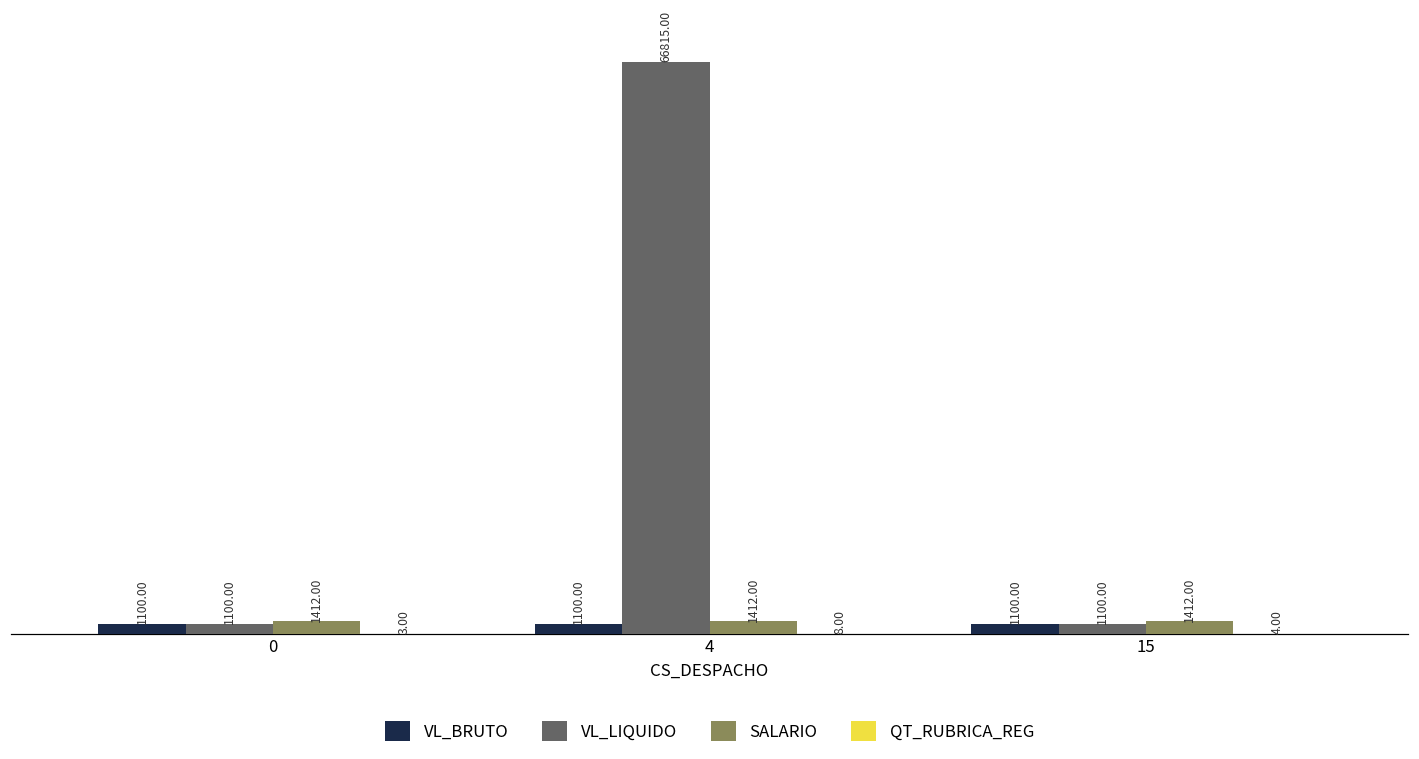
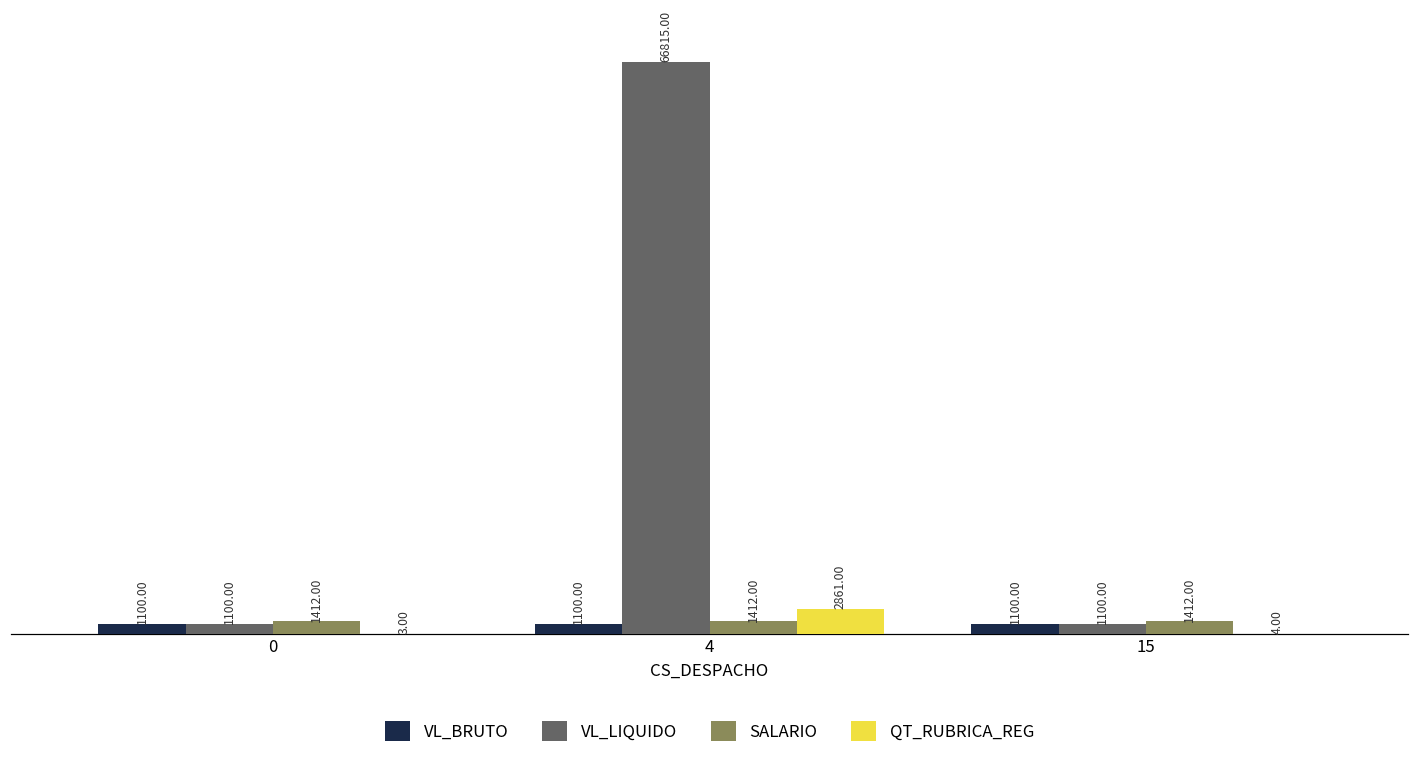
  {
    "VL_BRUTO": {
      "0": 1100.00,
      "4": 1100.00,
      "15": 1100.00
    },
    "QT_RUBRICA_REG": {
      "0": 3.00,
-     "4": 8.00,
+     "4": 2861.00,
      "15": 4.00
    }
  }
